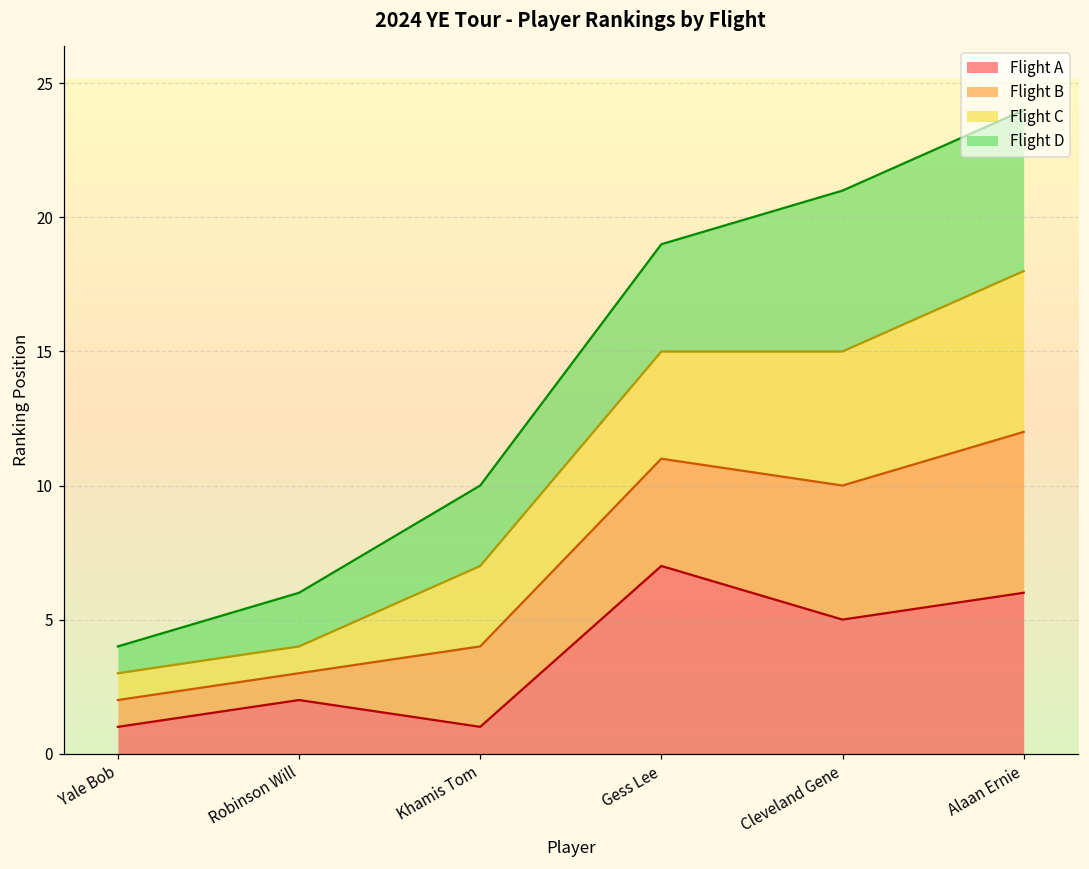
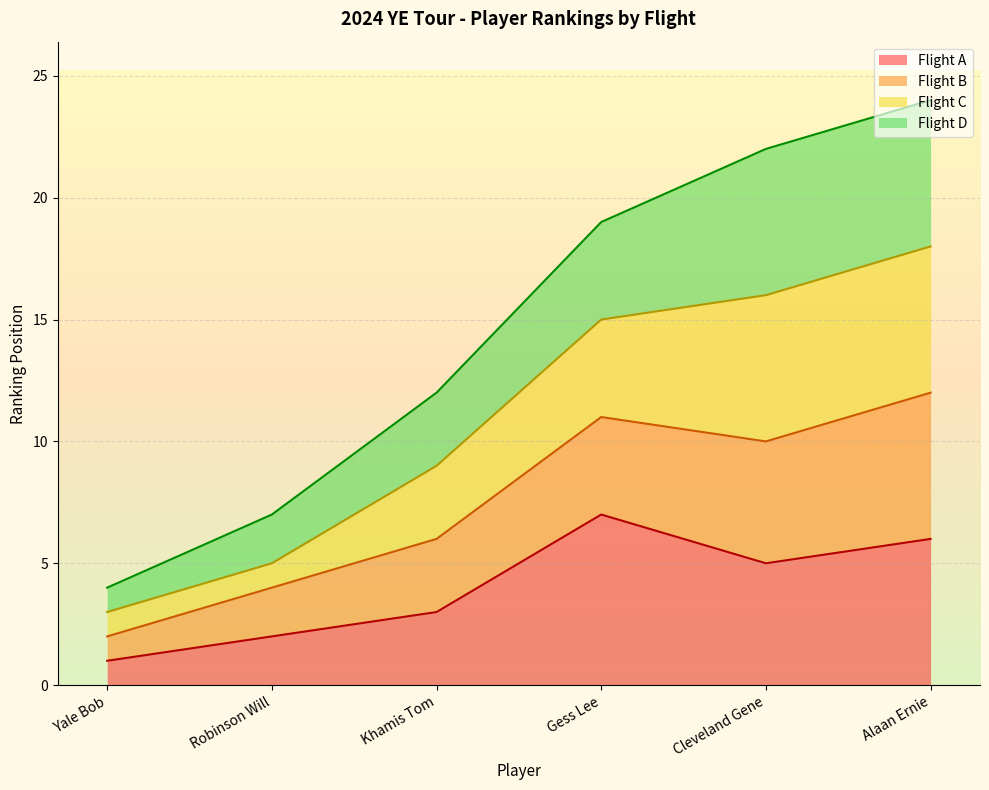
  {
    "Flight A": {
      "Yale Bob": 1,
      "Robinson Will": 2,
-     "Khamis Tom": 1,
+     "Khamis Tom": 3,
      "Gess Lee": 7,
      "Cleveland Gene": 5,
      "Alaan Ernie": 6
    },
    "Flight B": {
      "Yale Bob": 1,
-     "Robinson Will": 1,
+     "Robinson Will": 2,
      "Khamis Tom": 3,
      "Gess Lee": 4,
      "Cleveland Gene": 5,
      "Alaan Ernie": 6
    },
    "Flight C": {
      "Yale Bob": 1,
      "Robinson Will": 1,
      "Khamis Tom": 3,
      "Gess Lee": 4,
-     "Cleveland Gene": 5,
+     "Cleveland Gene": 6,
      "Alaan Ernie": 6
    },
    "Flight D": {
      "Yale Bob": 1,
      "Robinson Will": 2,
      "Khamis Tom": 3,
      "Gess Lee": 4,
      "Cleveland Gene": 6
    }
  }
